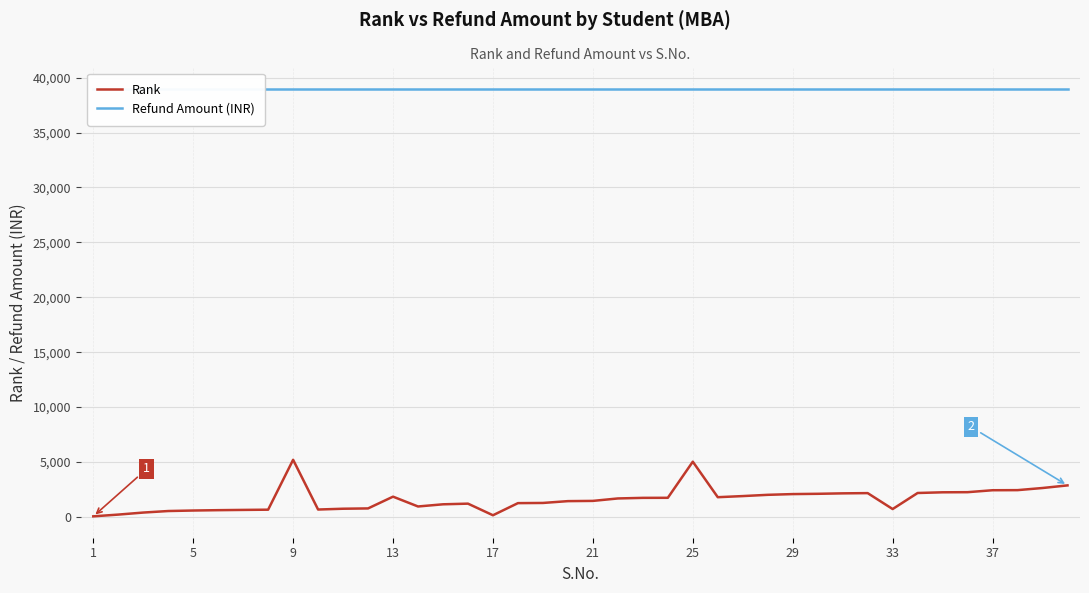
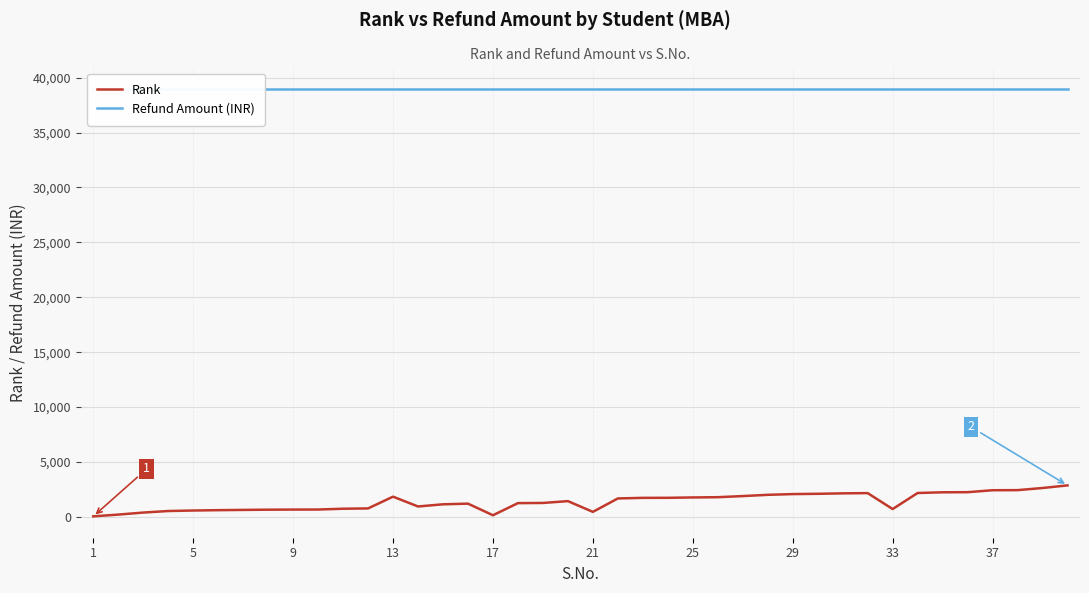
  {
    "Rank": {
      "1": "100",
      "5": "600",
-     "9": "5,200",
+     "9": "700",
      "13": "1,800",
      "17": "200",
-     "21": "1,500",
-     "25": "5,000",
+     "21": "500",
+     "25": "1,800",
      "29": "2,100",
      "33": "700",
      "37": "2,400"
    },
    "Refund Amount (INR)": {
      "9": "39,000",
      "13": "39,000",
      "17": "39,000",
      "21": "39,000",
      "25": "39,000",
      "29": "39,000",
      "33": "39,000",
      "37": "39,000"
    }
  }
